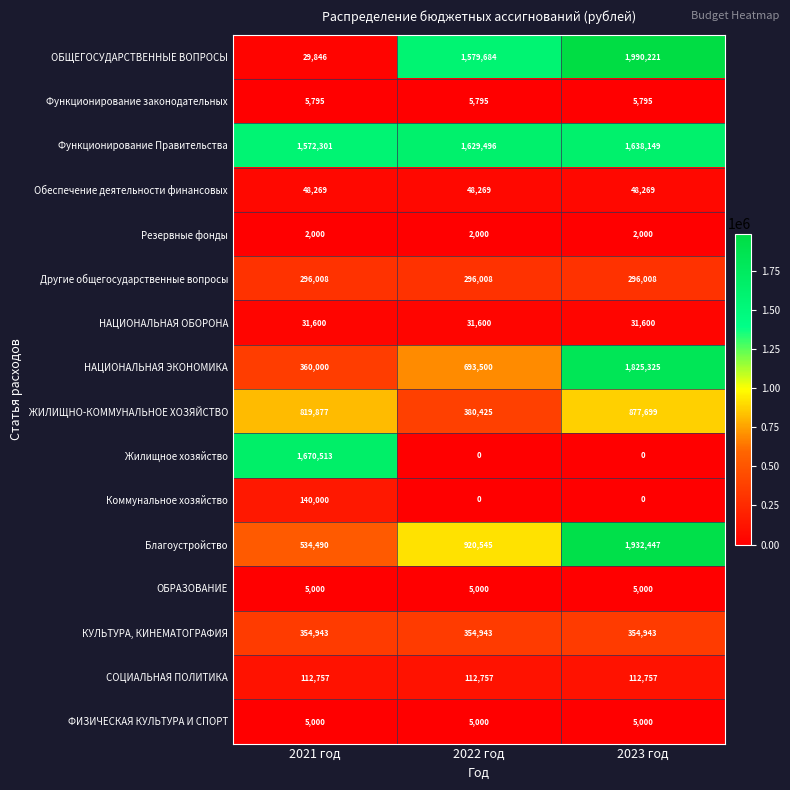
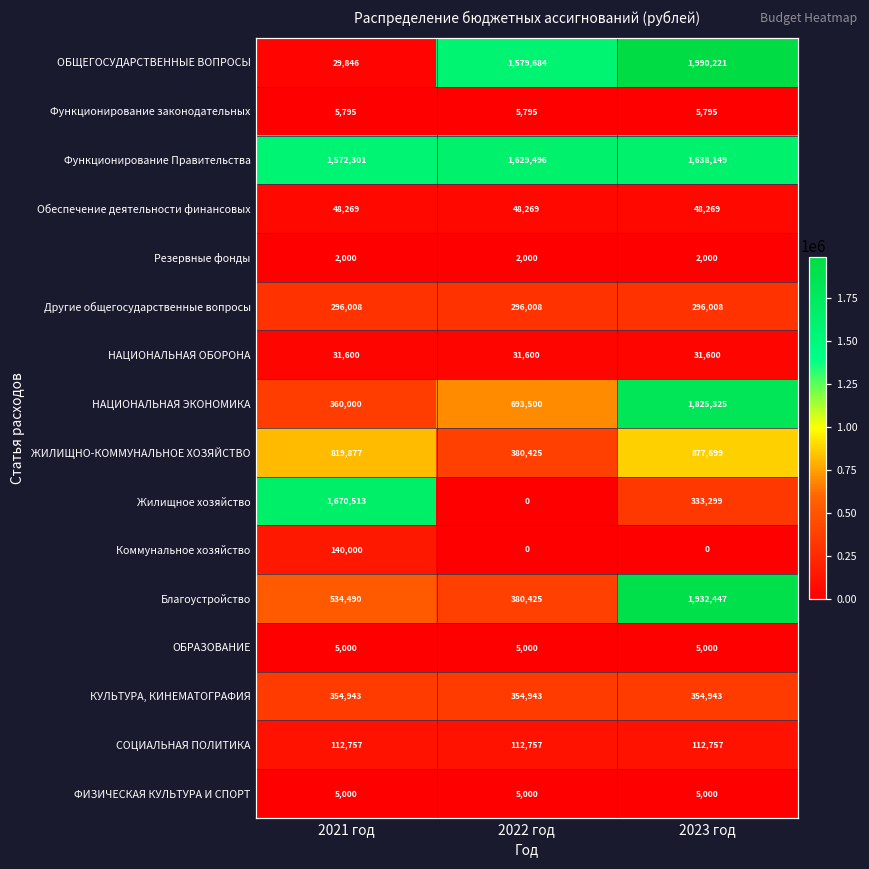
  {
    "ОБЩЕГОСУДАРСТВЕННЫЕ ВОПРОСЫ": {
      "2021 год": "29,846",
      "2022 год": "1,579,684",
      "2023 год": "1,990,221"
    },
    "Функционирование законодательных": {
      "2021 год": "5,795",
      "2022 год": "5,795",
      "2023 год": "5,795"
    },
    "Функционирование Правительства": {
      "2021 год": "1,572,301",
      "2022 год": "1,629,496",
      "2023 год": "1,638,149"
    },
    "Обеспечение деятельности финансовых": {
      "2021 год": "48,269",
      "2022 год": "48,269",
      "2023 год": "48,269"
    },
    "Резервные фонды": {
      "2021 год": "2,000",
      "2022 год": "2,000",
      "2023 год": "2,000"
    },
    "Другие общегосударственные вопросы": {
      "2021 год": "296,008",
      "2022 год": "296,008",
      "2023 год": "296,008"
    },
    "НАЦИОНАЛЬНАЯ ОБОРОНА": {
      "2021 год": "31,600",
      "2022 год": "31,600",
      "2023 год": "31,600"
    },
    "НАЦИОНАЛЬНАЯ ЭКОНОМИКА": {
      "2021 год": "360,000",
      "2022 год": "693,500",
      "2023 год": "1,825,325"
    },
    "ЖИЛИЩНО-КОММУНАЛЬНОЕ ХОЗЯЙСТВО": {
      "2021 год": "819,877",
      "2022 год": "380,425",
      "2023 год": "877,699"
    },
    "Жилищное хозяйство": {
      "2021 год": "1,670,513",
      "2022 год": "0",
-     "2023 год": "0"
+     "2023 год": "333,299"
    },
    "Коммунальное хозяйство": {
      "2021 год": "140,000",
      "2022 год": "0",
      "2023 год": "0"
    },
    "Благоустройство": {
      "2021 год": "534,490",
-     "2022 год": "920,545",
+     "2022 год": "380,425",
      "2023 год": "1,932,447"
    },
    "ОБРАЗОВАНИЕ": {
      "2021 год": "5,000",
      "2022 год": "5,000",
      "2023 год": "5,000"
    },
    "КУЛЬТУРА, КИНЕМАТОГРАФИЯ": {
      "2021 год": "354,943",
      "2022 год": "354,943",
      "2023 год": "354,943"
    },
    "СОЦИАЛЬНАЯ ПОЛИТИКА": {
      "2021 год": "112,757",
      "2022 год": "112,757",
      "2023 год": "112,757"
    },
    "ФИЗИЧЕСКАЯ КУЛЬТУРА И СПОРТ": {
      "2021 год": "5,000",
      "2022 год": "5,000",
      "2023 год": "5,000"
    }
  }
